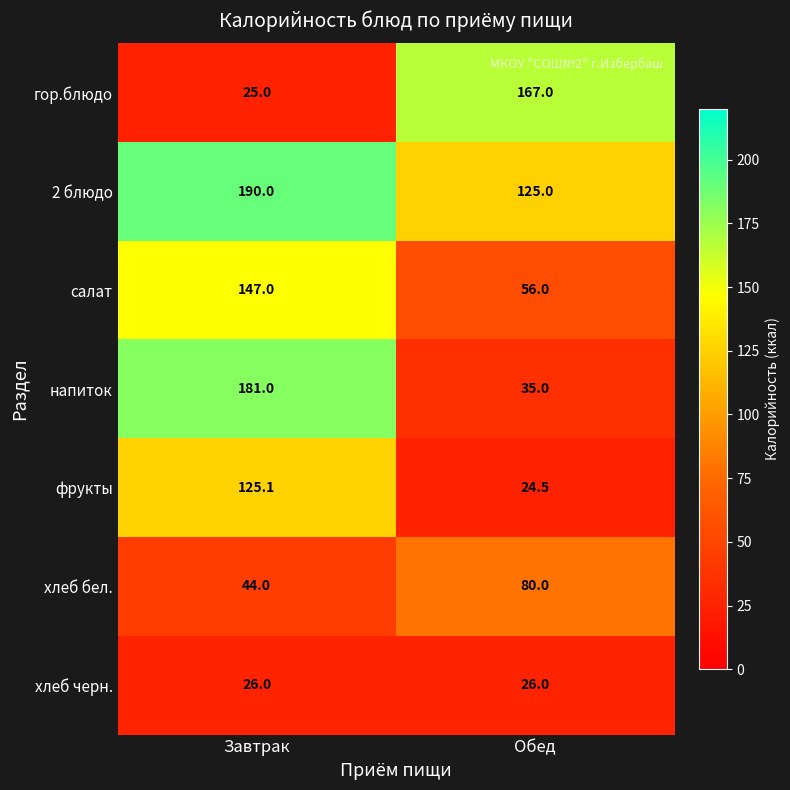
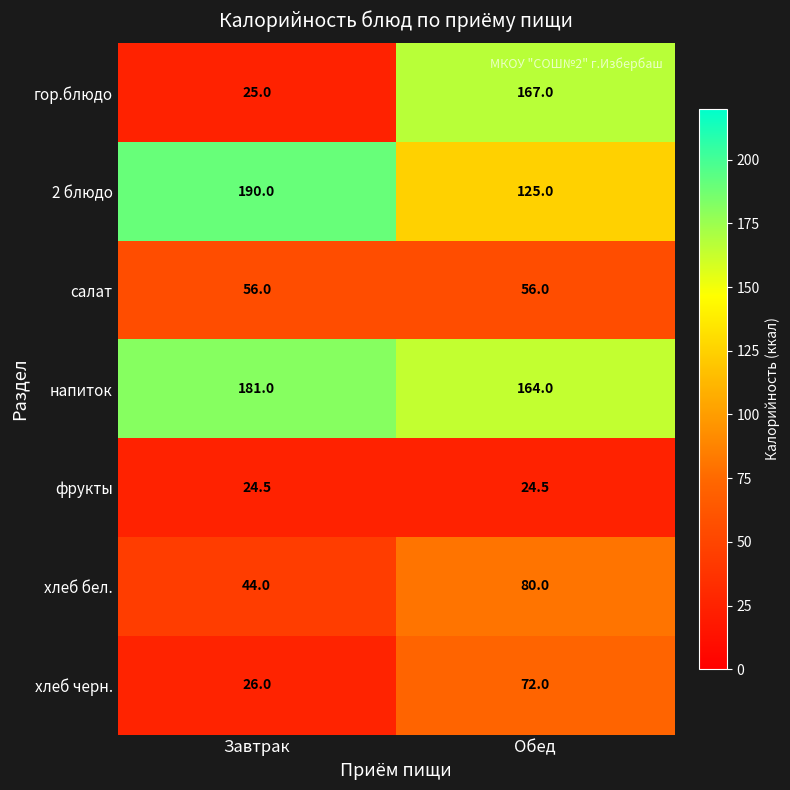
  {
    "гор.блюдо": {
      "Завтрак": 25.0
    },
    "2 блюдо": {
      "Завтрак": 190.0,
      "Обед": 125.0
    },
    "салат": {
-     "Завтрак": 147.0,
+     "Завтрак": 56.0,
      "Обед": 56.0
    },
    "напиток": {
      "Завтрак": 181.0,
-     "Обед": 35.0
+     "Обед": 164.0
    },
    "фрукты": {
-     "Завтрак": 125.1,
+     "Завтрак": 24.5,
      "Обед": 24.5
    },
    "хлеб бел.": {
      "Завтрак": 44.0,
      "Обед": 80.0
    },
    "хлеб черн.": {
      "Завтрак": 26.0,
-     "Обед": 26.0
+     "Обед": 72.0
    }
  }
